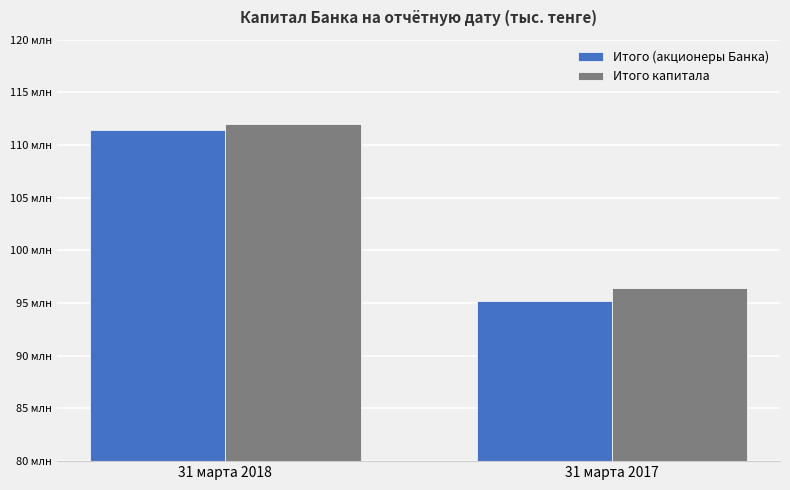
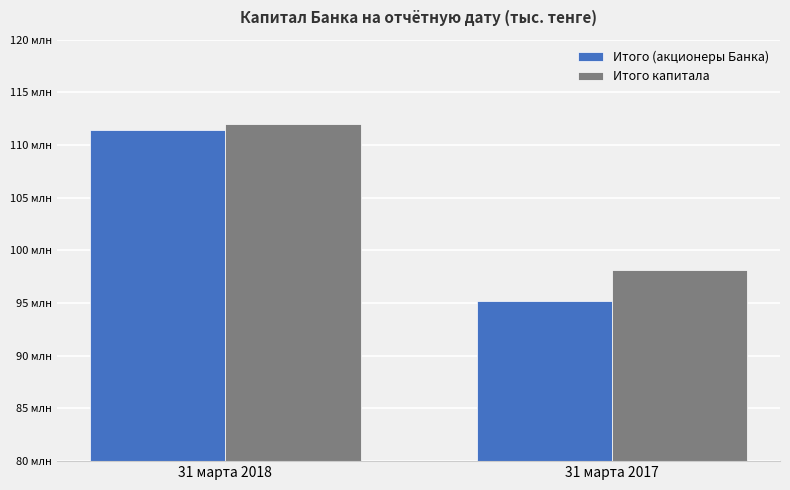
  {
    "Итого (акционеры Банка)": {
      "31 марта 2018": "111.4 млн",
      "31 марта 2017": "95.2 млн"
    },
    "Итого капитала": {
      "31 марта 2018": "112.0 млн",
-     "31 марта 2017": "96.4 млн"
+     "31 марта 2017": "98.2 млн"
    }
  }
